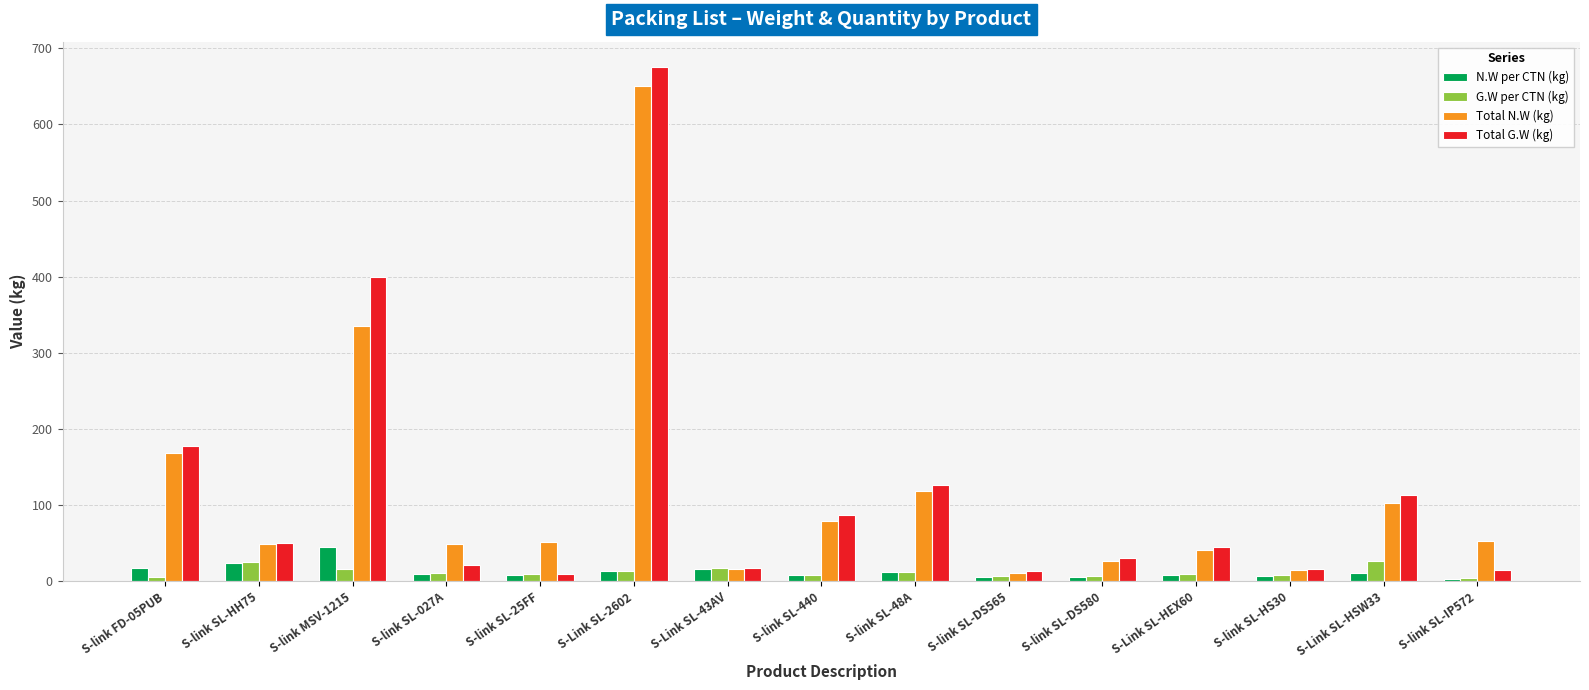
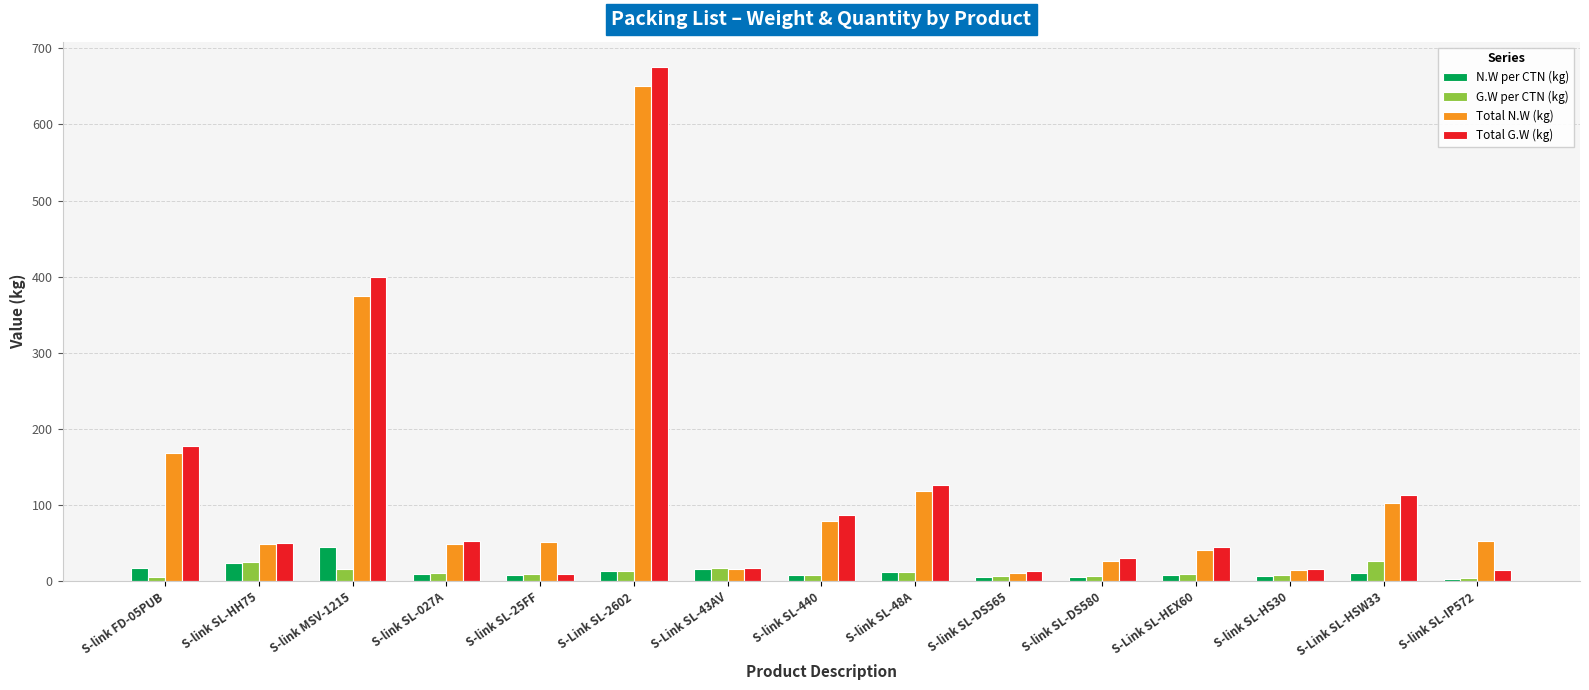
  {
    "N.W per CTN (kg)": {
      "S-link FD-05PUB": 20,
      "S-link SL-HH75": 20,
      "S-link MSV-1215": 40,
      "S-link SL-027A": 10,
      "S-link SL-25FF": 10,
      "S-Link SL-2602": 10,
      "S-Link SL-43AV": 20,
      "S-link SL-440": 10,
      "S-link SL-48A": 10,
      "S-link SL-DS565": 10,
      "S-link SL-DS580": 10,
      "S-Link SL-HEX60": 10,
      "S-link SL-HS30": 10,
      "S-Link SL-HSW33": 10
    },
    "G.W per CTN (kg)": {
      "S-link FD-05PUB": 10,
      "S-link SL-HH75": 30,
      "S-link MSV-1215": 20,
      "S-link SL-027A": 10,
      "S-link SL-25FF": 10,
      "S-Link SL-2602": 10,
      "S-Link SL-43AV": 20,
      "S-link SL-440": 10,
      "S-link SL-48A": 10,
      "S-link SL-DS565": 10,
      "S-link SL-DS580": 10,
      "S-Link SL-HEX60": 10,
      "S-link SL-HS30": 10,
      "S-Link SL-HSW33": 30,
      "S-link SL-IP572": 0
    },
    "Total N.W (kg)": {
      "S-link FD-05PUB": 170,
      "S-link SL-HH75": 50,
-     "S-link MSV-1215": 340,
+     "S-link MSV-1215": 380,
      "S-link SL-027A": 50,
      "S-link SL-25FF": 50,
      "S-Link SL-2602": 650,
      "S-Link SL-43AV": 20,
      "S-link SL-440": 80,
      "S-link SL-48A": 120,
      "S-link SL-DS565": 10,
      "S-link SL-DS580": 30,
      "S-Link SL-HEX60": 40,
      "S-link SL-HS30": 10,
      "S-Link SL-HSW33": 100,
      "S-link SL-IP572": 50
    },
    "Total G.W (kg)": {
      "S-link FD-05PUB": 180,
      "S-link SL-HH75": 50,
      "S-link MSV-1215": 400,
-     "S-link SL-027A": 20,
+     "S-link SL-027A": 50,
      "S-link SL-25FF": 10,
      "S-Link SL-2602": 680,
      "S-Link SL-43AV": 20,
      "S-link SL-440": 90,
      "S-link SL-48A": 130,
      "S-link SL-DS565": 10,
      "S-link SL-DS580": 30,
      "S-Link SL-HEX60": 40,
      "S-link SL-HS30": 20,
      "S-Link SL-HSW33": 110,
      "S-link SL-IP572": 10
    }
  }
